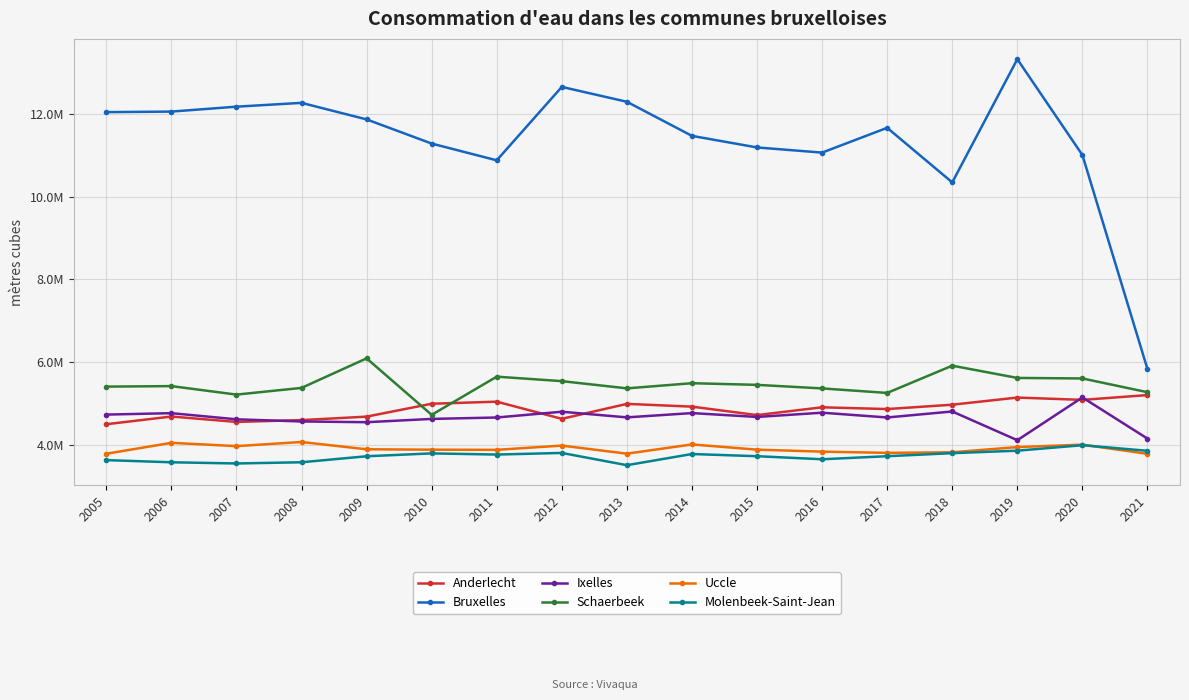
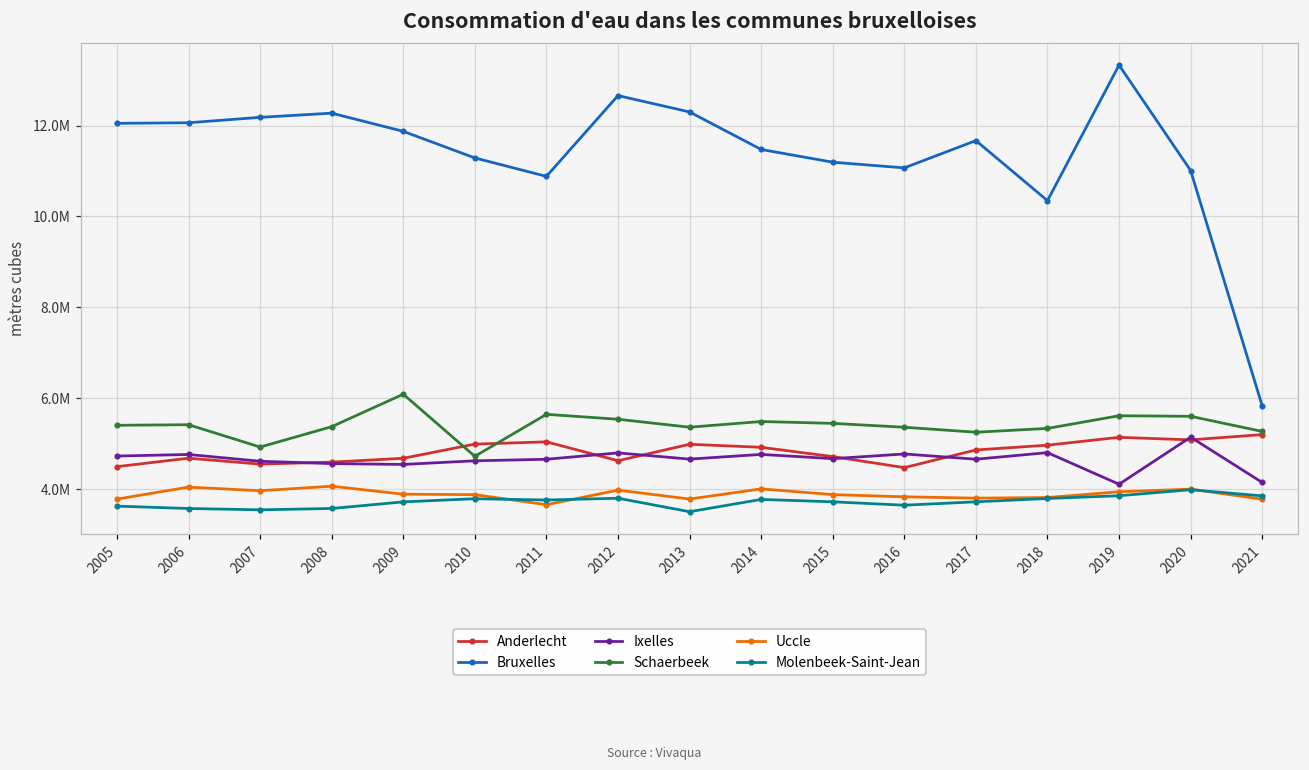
  {
    "Anderlecht": {
      "2005": 4500000,
      "2006": 4700000,
      "2007": 4500000,
      "2009": 4700000,
      "2010": 5000000,
      "2011": 5000000,
      "2012": 4600000,
      "2013": 5000000,
      "2014": 4900000,
-     "2016": 4900000,
+     "2016": 4500000,
      "2017": 4900000,
      "2018": 5000000,
      "2019": 5100000,
      "2021": 5200000
    },
    "Bruxelles": {
      "2005": 12000000,
      "2006": 12100000,
      "2007": 12200000,
      "2008": 12300000,
      "2009": 11900000,
      "2010": 11300000,
      "2011": 10900000,
      "2012": 12700000,
      "2013": 12300000,
      "2014": 11500000,
      "2015": 11200000,
      "2016": 11100000,
      "2017": 11700000,
      "2018": 10300000,
      "2019": 13300000,
      "2020": 11000000,
      "2021": 5800000
    },
    "Ixelles": {
      "2005": 4700000,
      "2006": 4800000,
      "2007": 4600000,
      "2009": 4500000,
      "2010": 4600000,
      "2011": 4700000,
      "2012": 4800000,
      "2013": 4700000,
      "2014": 4800000,
      "2016": 4800000,
      "2017": 4700000,
      "2018": 4800000,
      "2019": 4100000,
      "2021": 4100000
    },
    "Schaerbeek": {
      "2005": 5400000,
      "2006": 5400000,
-     "2007": 5200000,
+     "2007": 4900000,
      "2008": 5400000,
      "2009": 6100000,
      "2010": 4700000,
      "2011": 5600000,
      "2012": 5500000,
      "2013": 5400000,
      "2014": 5500000,
      "2015": 5400000,
      "2016": 5400000,
      "2017": 5300000,
-     "2018": 5900000,
+     "2018": 5300000,
      "2019": 5600000,
      "2020": 5600000,
      "2021": 5300000
    },
    "Uccle": {
      "2005": 3800000,
      "2006": 4000000,
      "2007": 4000000,
      "2008": 4100000,
      "2009": 3900000,
      "2010": 3900000,
-     "2011": 3900000,
+     "2011": 3700000,
      "2012": 4000000,
      "2013": 3800000,
      "2014": 4000000,
      "2015": 3900000,
      "2016": 3800000,
      "2017": 3800000,
      "2019": 3900000,
      "2021": 3800000
    },
    "Molenbeek-Saint-Jean": {
      "2005": 3600000,
      "2006": 3600000,
      "2007": 3500000,
      "2008": 3600000,
      "2009": 3700000,
      "2010": 3800000,
      "2011": 3800000,
      "2012": 3800000,
      "2013": 3500000,
      "2014": 3800000,
      "2015": 3700000,
      "2016": 3600000,
      "2017": 3700000,
      "2019": 3900000,
      "2021": 3800000
    }
  }
